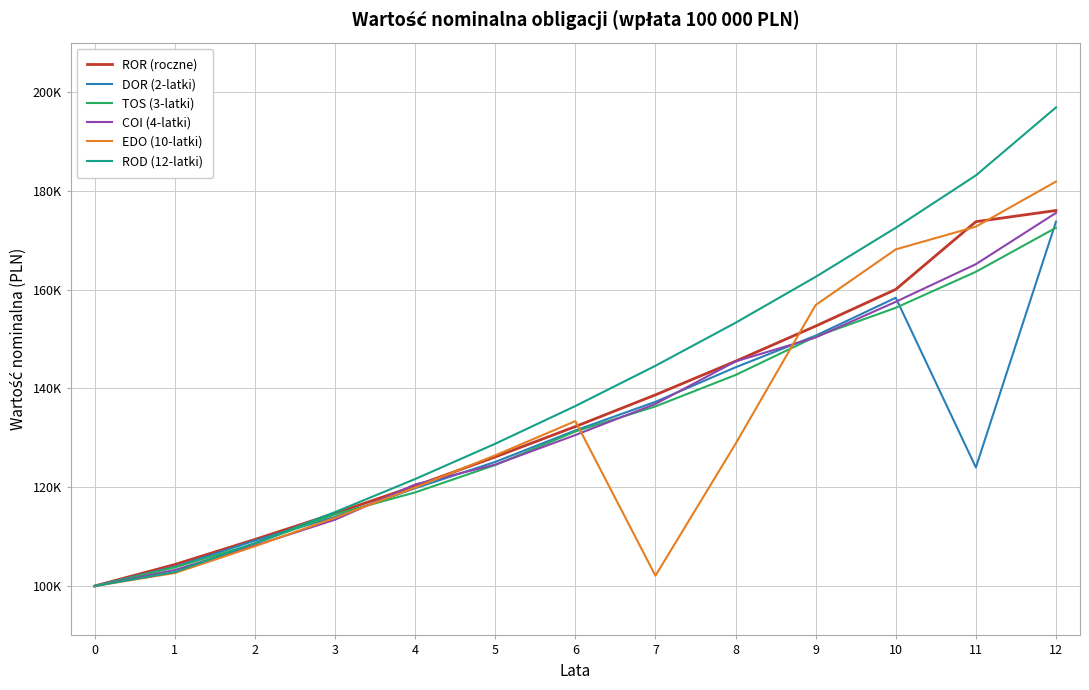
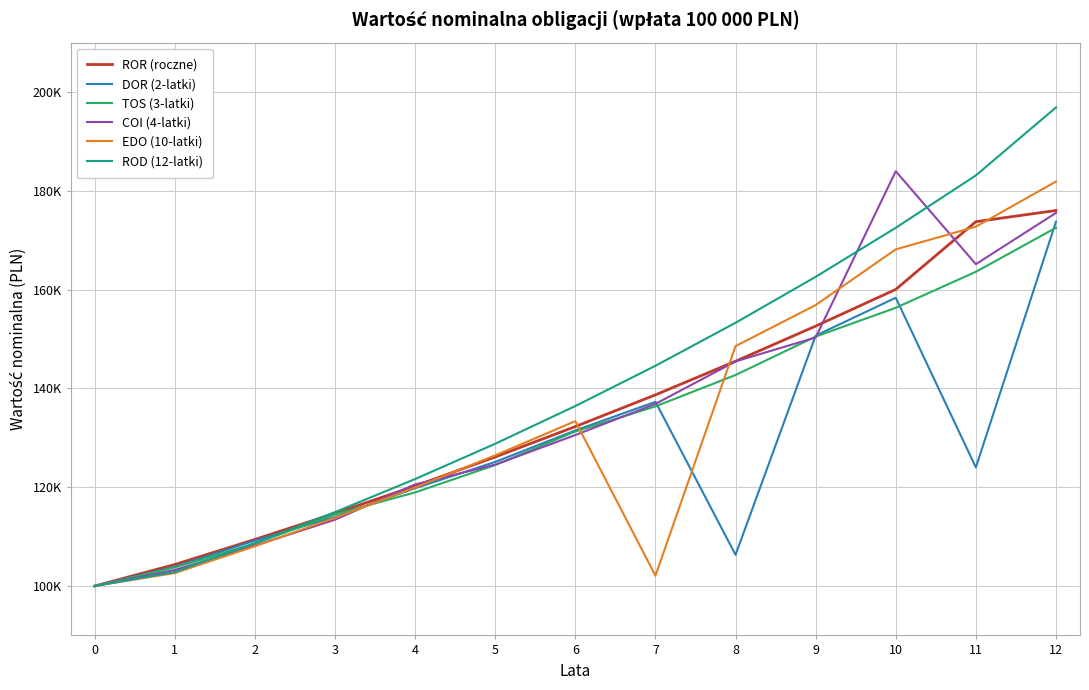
  {
    "ROR (roczne)": {
      "6": 132000,
      "7": 139000,
      "9": 153000,
      "10": 160000,
      "11": 174000
    },
    "DOR (2-latki)": {
      "5": 125000,
-     "8": 144000,
+     "8": 106000,
      "10": 158000,
      "11": 124000,
      "12": 174000
    },
    "COI (4-latki)": {
      "6": 131000,
-     "10": 158000,
+     "10": 184000,
      "11": 165000
    },
    "EDO (10-latki)": {
      "6": 133000,
      "7": 102000,
-     "8": 129000,
+     "8": 149000,
      "9": 157000,
      "10": 168000,
      "11": 173000,
      "12": 182000
    }
  }
